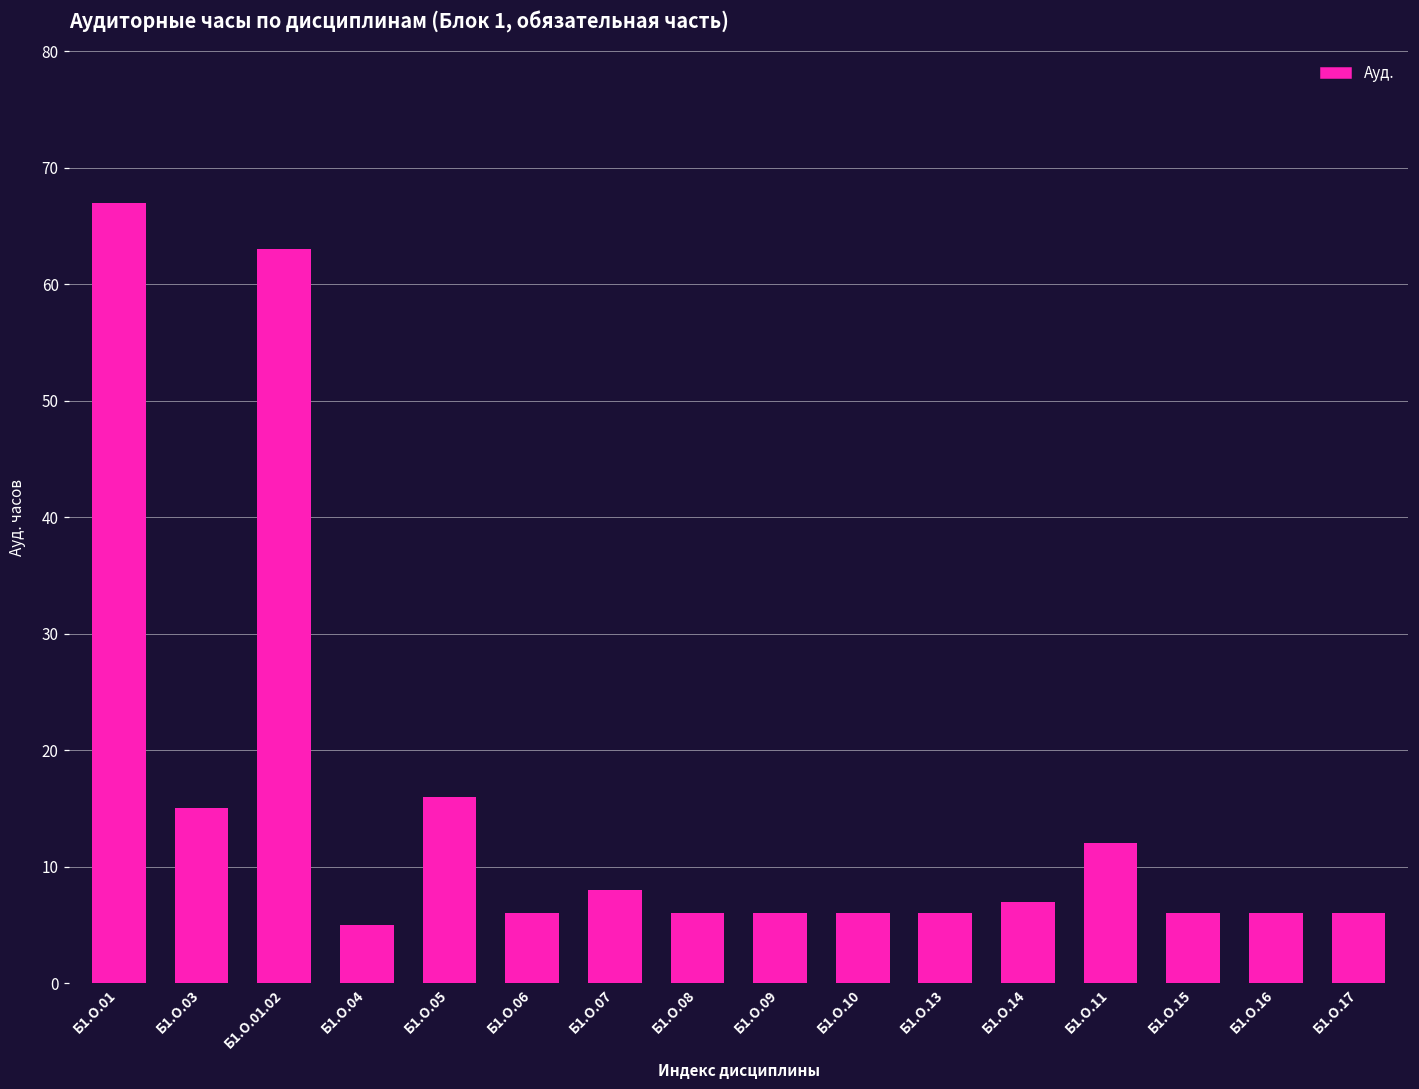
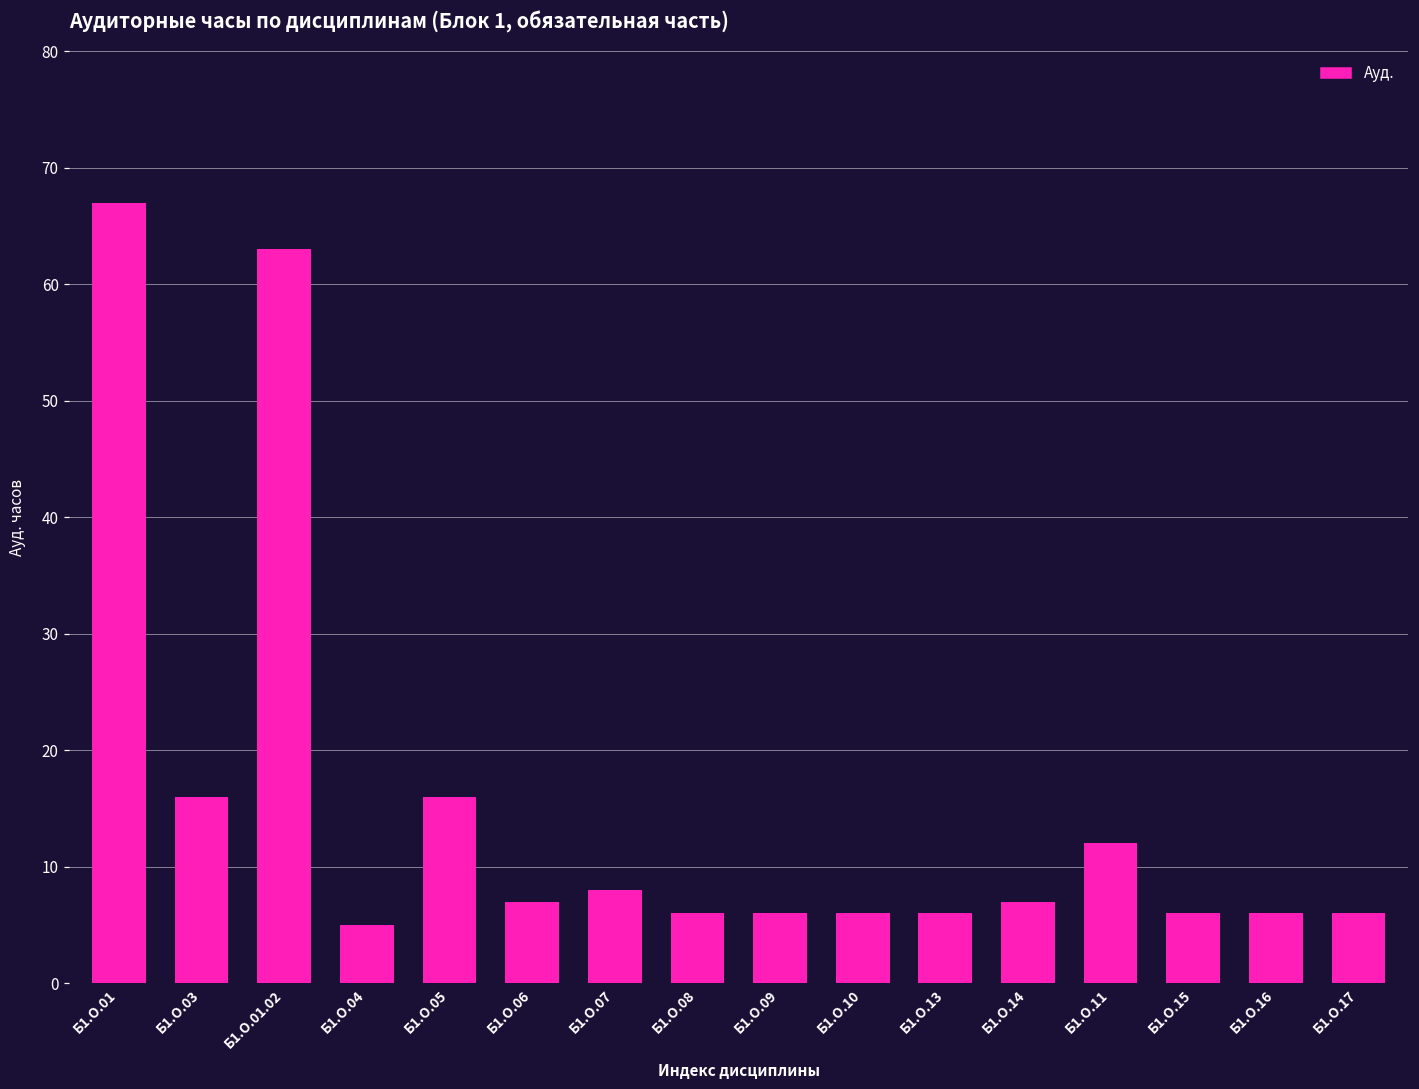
  {
    "Б1.О.01": 67,
-   "Б1.О.03": 15,
+   "Б1.О.03": 16,
    "Б1.О.01.02": 63,
    "Б1.О.04": 5,
    "Б1.О.05": 16,
-   "Б1.О.06": 6,
+   "Б1.О.06": 7,
    "Б1.О.07": 8,
    "Б1.О.08": 6,
    "Б1.О.09": 6,
    "Б1.О.10": 6,
    "Б1.О.13": 6,
    "Б1.О.14": 7,
    "Б1.О.11": 12,
    "Б1.О.15": 6,
    "Б1.О.16": 6,
    "Б1.О.17": 6
  }
